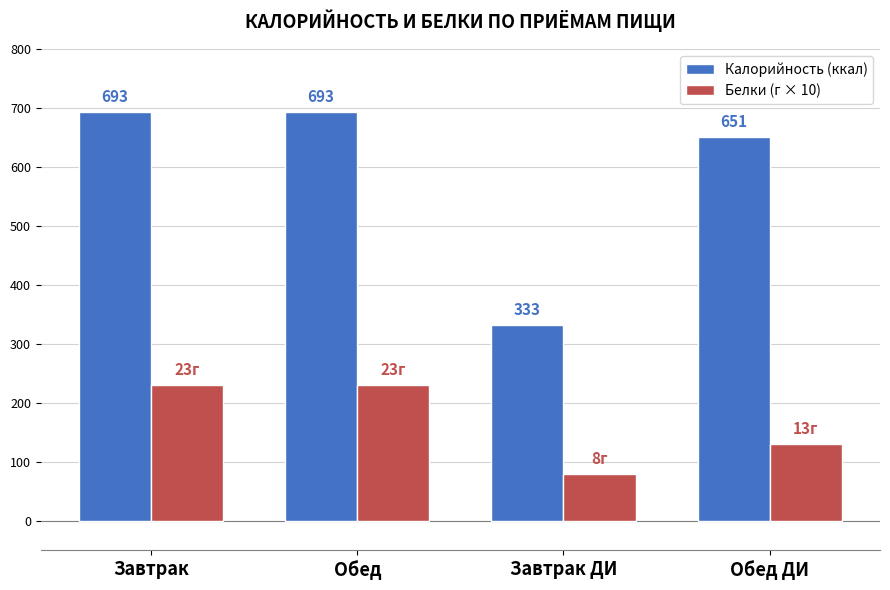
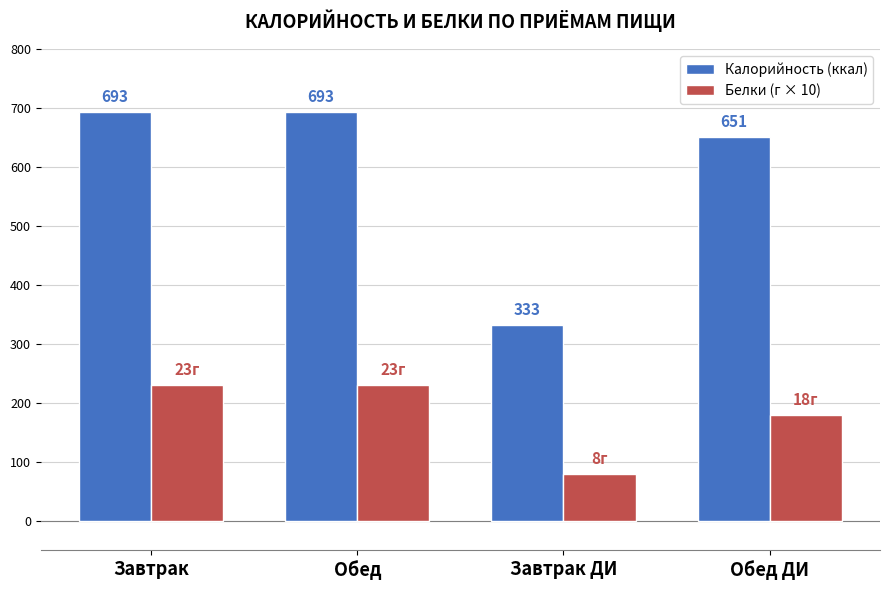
  {
    "Калорийность (ккал)": {
      "Завтрак": "693",
      "Обед": "693",
      "Завтрак ДИ": "333",
      "Обед ДИ": "651"
    },
    "Белки (г × 10)": {
-     "Обед ДИ": "13г"
+     "Обед ДИ": "18г"
    }
  }
